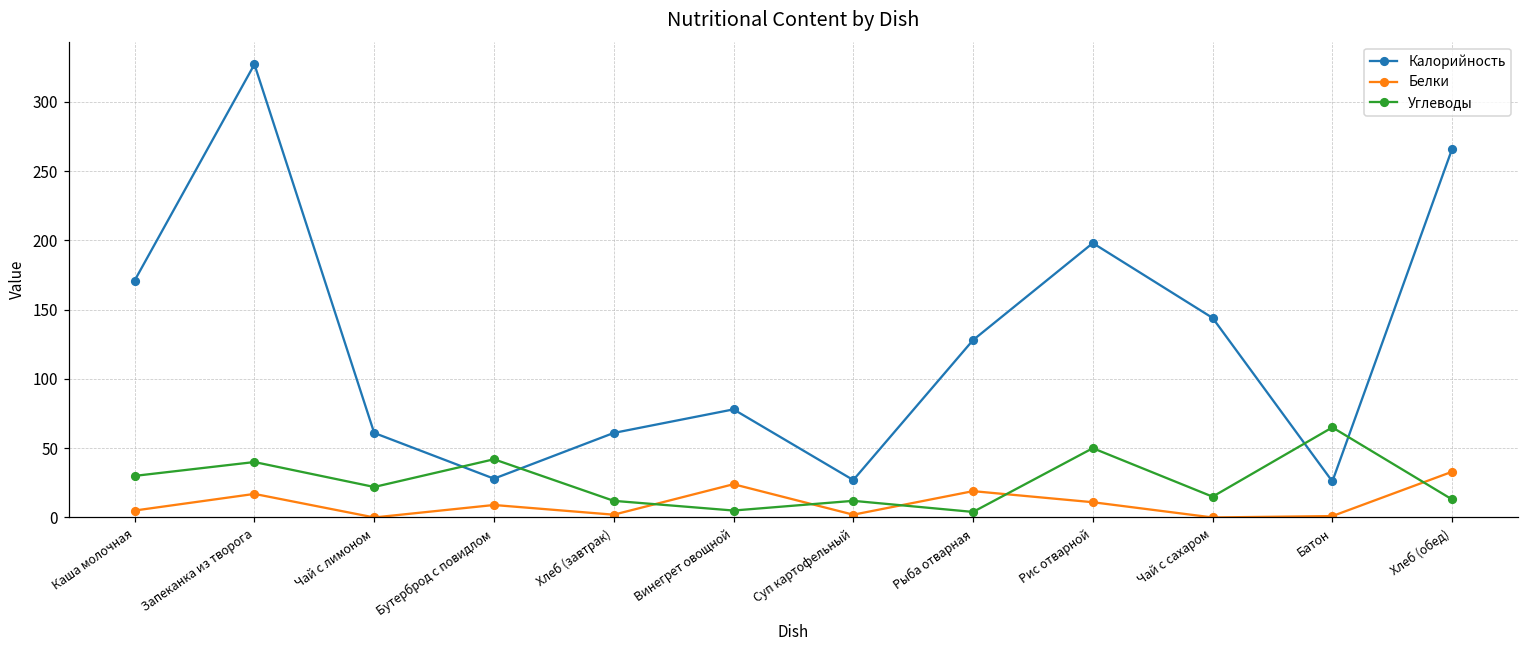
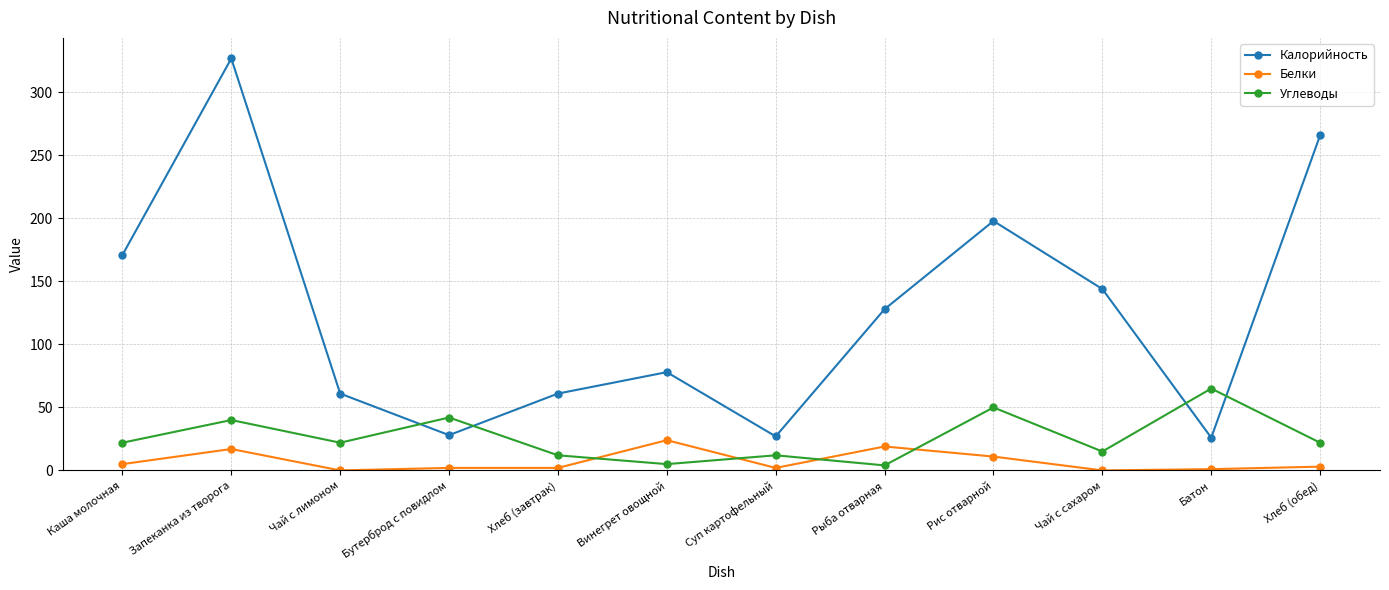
  {
    "Калорийность": {
      "Каша молочная": 171,
      "Запеканка из творога": 327,
      "Чай с лимоном": 61,
      "Бутерброд с повидлом": 28,
      "Хлеб (завтрак)": 61,
      "Винегрет овощной": 78,
      "Суп картофельный": 27,
      "Рыба отварная": 128,
      "Рис отварной": 198,
      "Чай с сахаром": 144,
      "Батон": 26,
      "Хлеб (обед)": 266
    },
    "Белки": {
      "Каша молочная": 5,
      "Запеканка из творога": 17,
      "Чай с лимоном": 0,
-     "Бутерброд с повидлом": 9,
+     "Бутерброд с повидлом": 2,
      "Хлеб (завтрак)": 2,
      "Винегрет овощной": 24,
      "Суп картофельный": 2,
      "Рыба отварная": 19,
      "Рис отварной": 11,
      "Чай с сахаром": 0,
      "Батон": 1,
-     "Хлеб (обед)": 33
+     "Хлеб (обед)": 3
    },
    "Углеводы": {
-     "Каша молочная": 30,
+     "Каша молочная": 22,
      "Запеканка из творога": 40,
      "Чай с лимоном": 22,
      "Бутерброд с повидлом": 42,
      "Хлеб (завтрак)": 12,
      "Винегрет овощной": 5,
      "Суп картофельный": 12,
      "Рыба отварная": 4,
      "Рис отварной": 50,
      "Чай с сахаром": 15,
      "Батон": 65,
-     "Хлеб (обед)": 13
+     "Хлеб (обед)": 22
    }
  }
